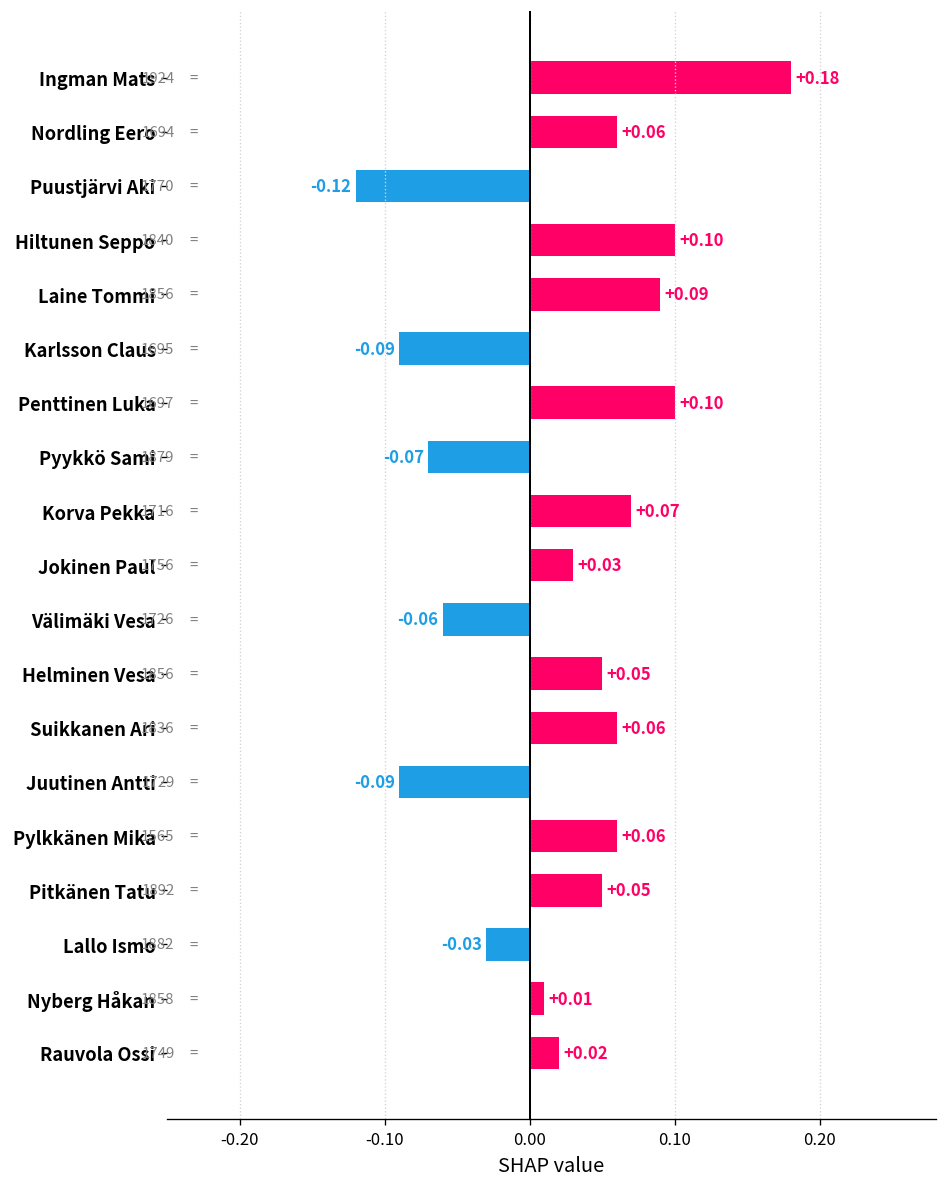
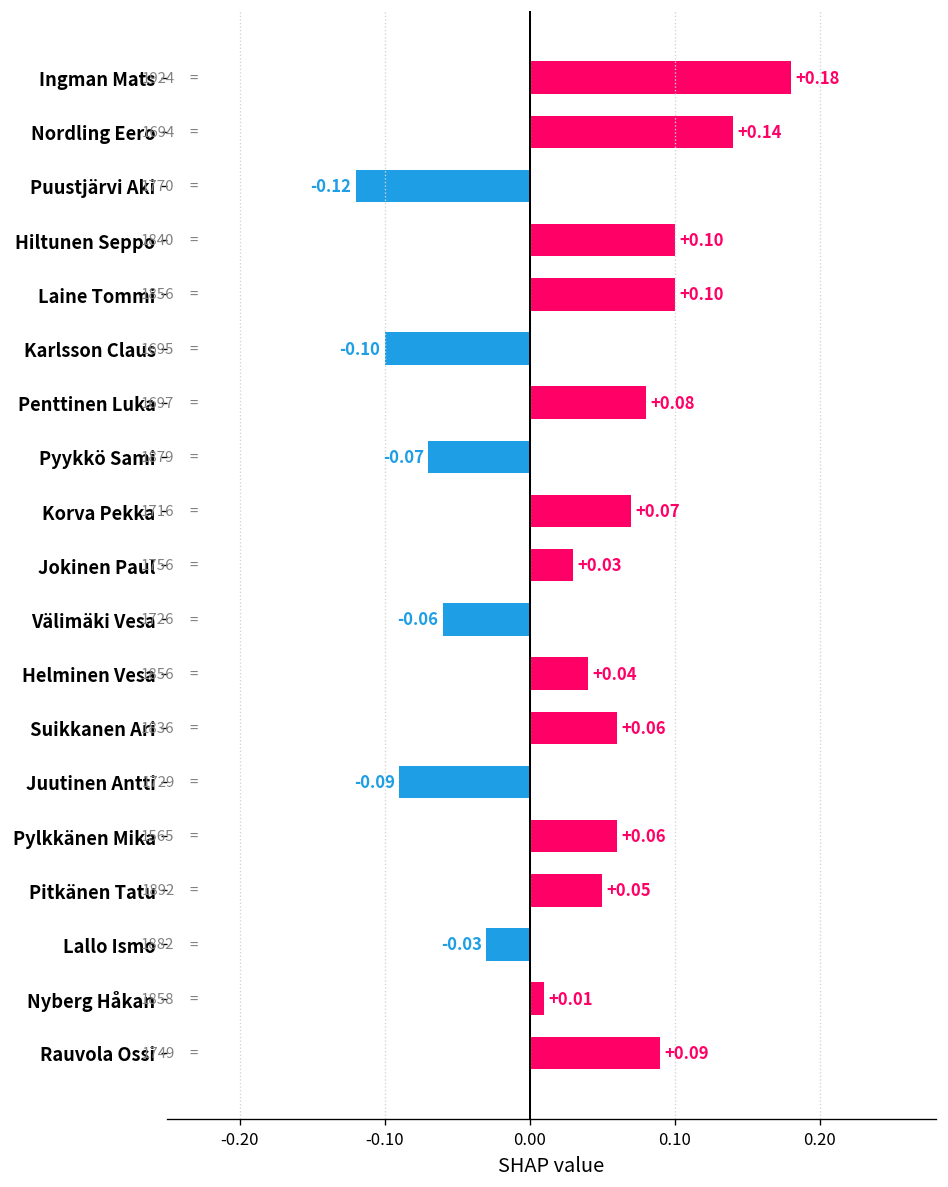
  {
    "Ingman Mats": "+0.18",
-   "Nordling Eero": "+0.06",
+   "Nordling Eero": "+0.14",
    "Puustjärvi Aki": "-0.12",
    "Hiltunen Seppo": "+0.10",
-   "Laine Tommi": "+0.09",
-   "Karlsson Claus": "-0.09",
-   "Penttinen Luka": "+0.10",
+   "Laine Tommi": "+0.10",
+   "Karlsson Claus": "-0.10",
+   "Penttinen Luka": "+0.08",
    "Pyykkö Sami": "-0.07",
    "Korva Pekka": "+0.07",
    "Jokinen Paul": "+0.03",
    "Välimäki Vesa": "-0.06",
-   "Helminen Vesa": "+0.05",
+   "Helminen Vesa": "+0.04",
    "Suikkanen Ari": "+0.06",
    "Juutinen Antti": "-0.09",
    "Pylkkänen Mika": "+0.06",
    "Pitkänen Tatu": "+0.05",
    "Lallo Ismo": "-0.03",
    "Nyberg Håkan": "+0.01",
-   "Rauvola Ossi": "+0.02"
+   "Rauvola Ossi": "+0.09"
  }
